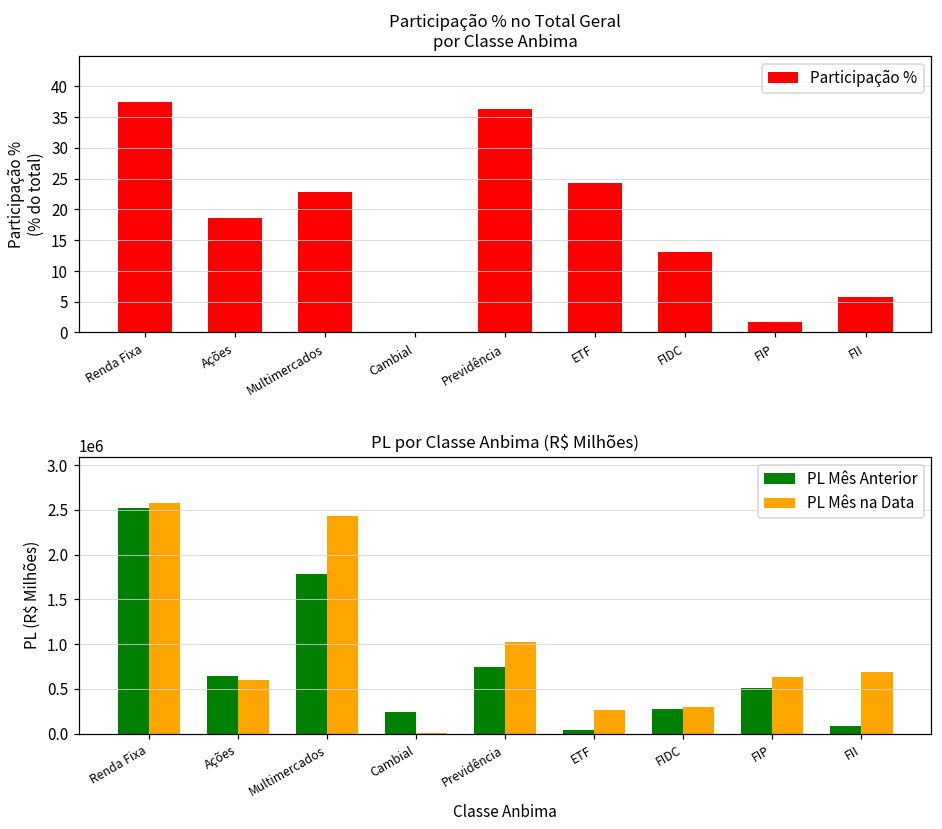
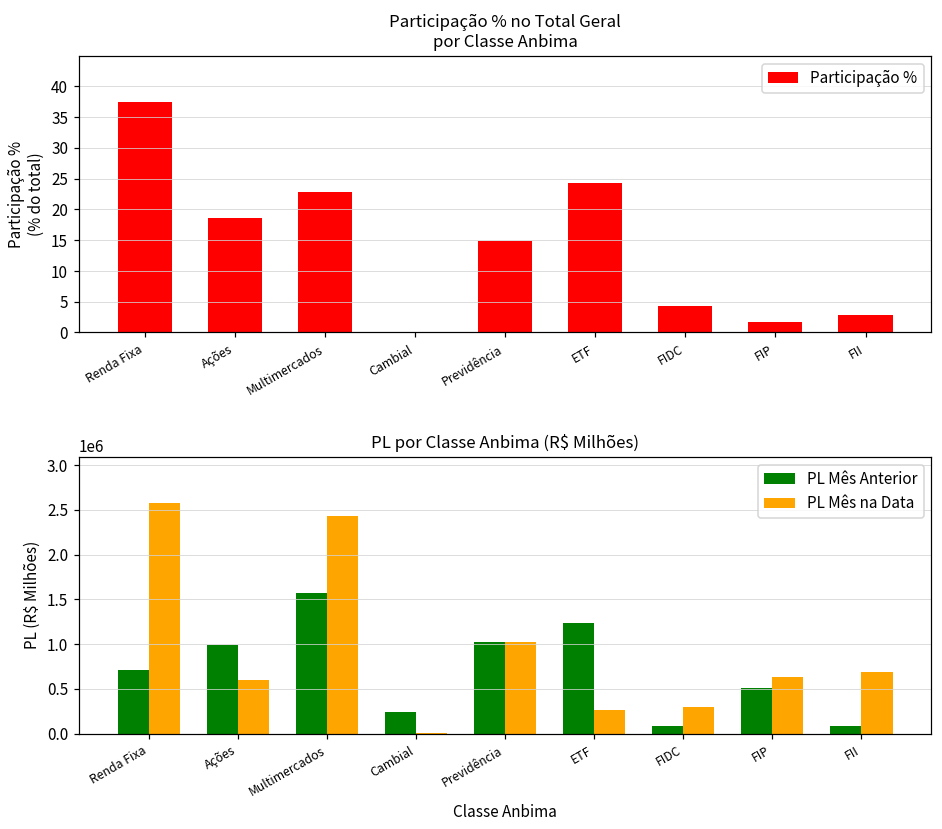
  {
    "Participação % no Total Geral por Classe Anbima": {
      "Renda Fixa": 37,
      "Ações": 19,
      "Multimercados": 23,
-     "Previdência": 36,
+     "Previdência": 15,
      "ETF": 24,
-     "FIDC": 13,
+     "FIDC": 4,
      "FIP": 2,
-     "FII": 6
+     "FII": 3
    },
    "PL por Classe Anbima (R$ Milhões)": {
      "PL Mês Anterior": {
-       "Renda Fixa": 2500000,
-       "Ações": 600000,
-       "Multimercados": 1800000,
+       "Renda Fixa": 700000,
+       "Ações": 1000000,
+       "Multimercados": 1600000,
        "Cambial": 200000,
-       "Previdência": 700000,
-       "ETF": 0,
-       "FIDC": 300000,
+       "Previdência": 1000000,
+       "ETF": 1200000,
+       "FIDC": 100000,
        "FIP": 500000,
        "FII": 100000
      },
      "PL Mês na Data": {
        "Renda Fixa": 2600000,
        "Ações": 600000,
        "Multimercados": 2400000,
        "Previdência": 1000000,
        "ETF": 300000,
        "FIDC": 300000,
        "FIP": 600000,
        "FII": 700000
      }
    }
  }
